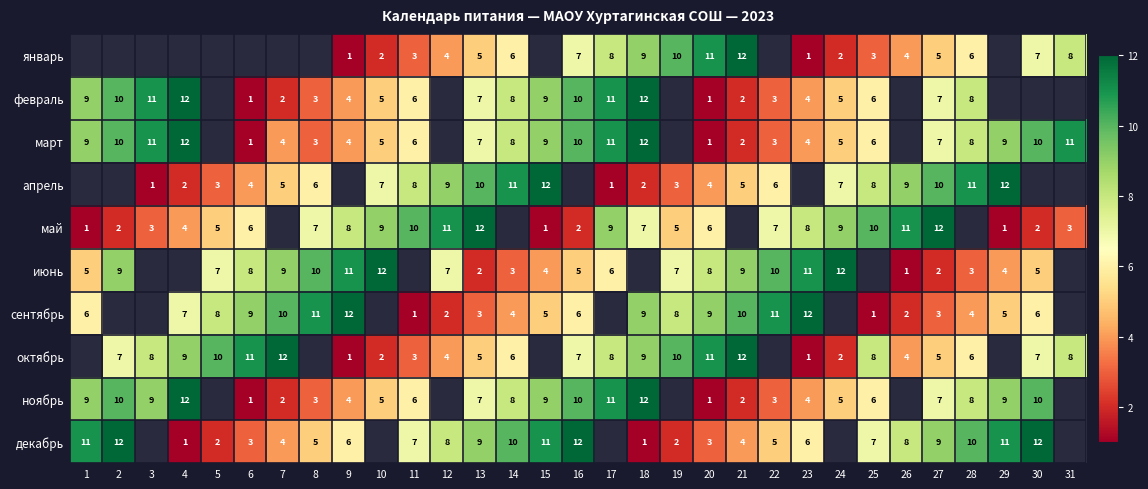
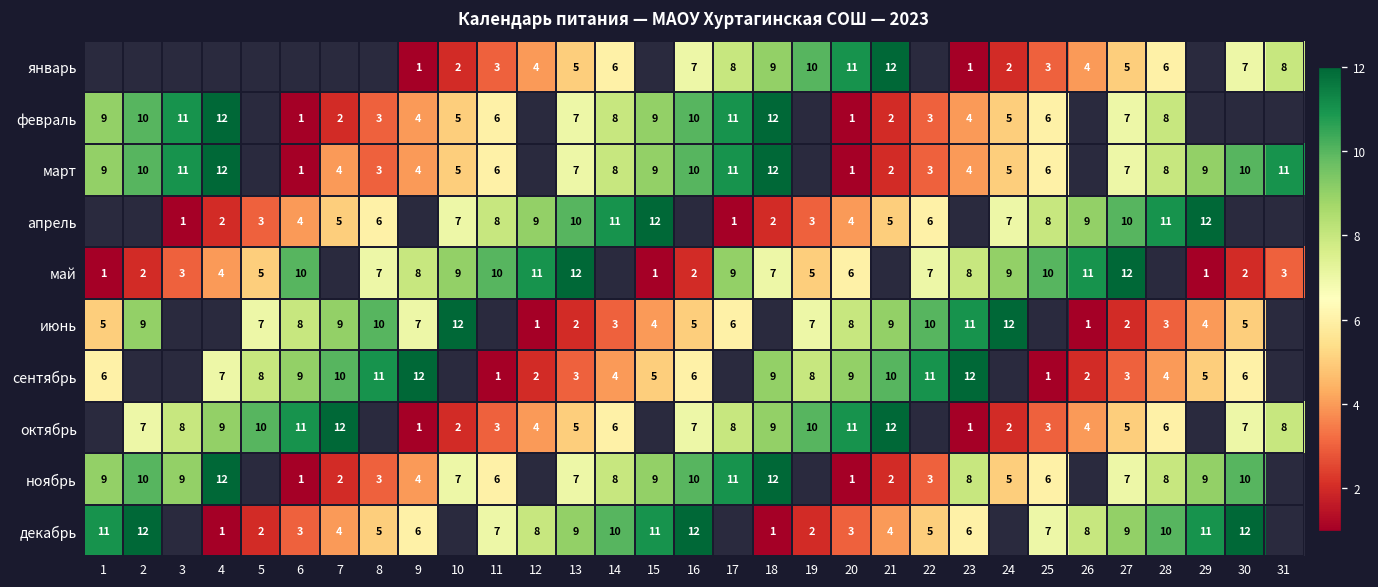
  {
    "май": {
      "1": 1,
      "2": 2,
      "3": 3,
      "4": 4,
      "5": 5,
-     "6": 6,
+     "6": 10,
      "8": 7,
      "9": 8,
      "10": 9,
      "11": 10,
      "12": 11,
      "13": 12,
      "15": 1,
      "16": 2,
      "17": 9,
      "18": 7,
      "19": 5,
      "20": 6,
      "22": 7,
      "23": 8,
      "24": 9,
      "25": 10,
      "26": 11,
      "27": 12,
      "29": 1,
      "30": 2,
      "31": 3
    },
    "июнь": {
      "1": 5,
      "2": 9,
      "5": 7,
      "6": 8,
      "7": 9,
      "8": 10,
-     "9": 11,
+     "9": 7,
      "10": 12,
-     "12": 7,
+     "12": 1,
      "13": 2,
      "14": 3,
      "15": 4,
      "16": 5,
      "17": 6,
      "19": 7,
      "20": 8,
      "21": 9,
      "22": 10,
      "23": 11,
      "24": 12,
      "26": 1,
      "27": 2,
      "28": 3,
      "29": 4,
      "30": 5
    },
    "октябрь": {
      "2": 7,
      "3": 8,
      "4": 9,
      "5": 10,
      "6": 11,
      "7": 12,
      "9": 1,
      "10": 2,
      "11": 3,
      "12": 4,
      "13": 5,
      "14": 6,
      "16": 7,
      "17": 8,
      "18": 9,
      "19": 10,
      "20": 11,
      "21": 12,
      "23": 1,
      "24": 2,
-     "25": 8,
+     "25": 3,
      "26": 4,
      "27": 5,
      "28": 6,
      "30": 7,
      "31": 8
    },
    "ноябрь": {
      "1": 9,
      "2": 10,
      "3": 9,
      "4": 12,
      "6": 1,
      "7": 2,
      "8": 3,
      "9": 4,
-     "10": 5,
+     "10": 7,
      "11": 6,
      "13": 7,
      "14": 8,
      "15": 9,
      "16": 10,
      "17": 11,
      "18": 12,
      "20": 1,
      "21": 2,
      "22": 3,
-     "23": 4,
+     "23": 8,
      "24": 5,
      "25": 6,
      "27": 7,
      "28": 8,
      "29": 9,
      "30": 10
    }
  }
